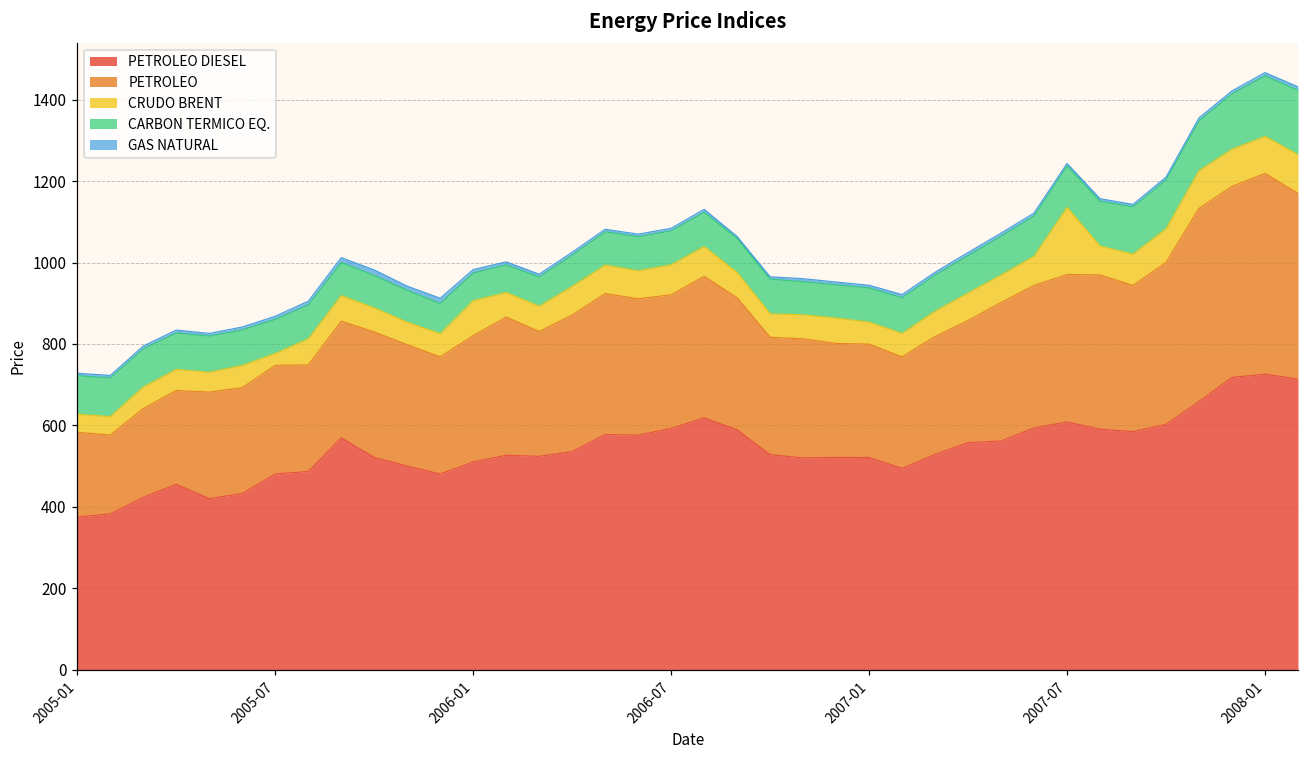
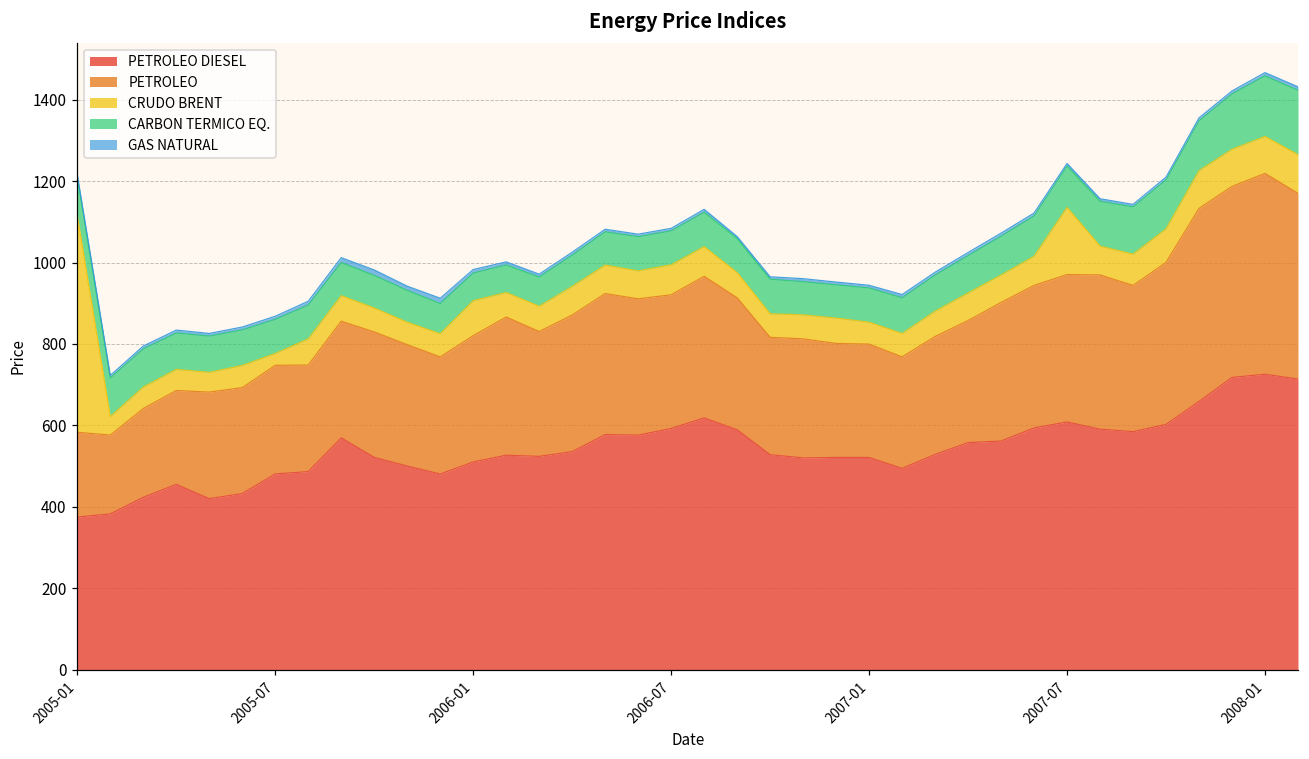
  {
    "CRUDO BRENT": {
-     "2005-01": 40,
+     "2005-01": 530,
      "2005-07": 30,
      "2006-01": 90,
      "2006-07": 70,
      "2007-01": 50,
      "2007-07": 160,
      "2008-01": 90
    },
    "CARBON TERMICO EQ.": {
      "2005-07": 80,
      "2006-01": 70,
      "2008-01": 150
    },
    "GAS NATURAL": {
      "2005-07": 10,
      "2006-01": 10,
      "2008-01": 10
    }
  }
